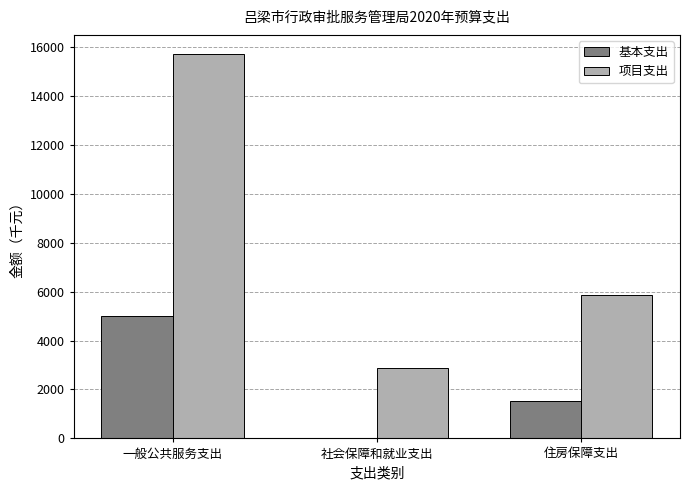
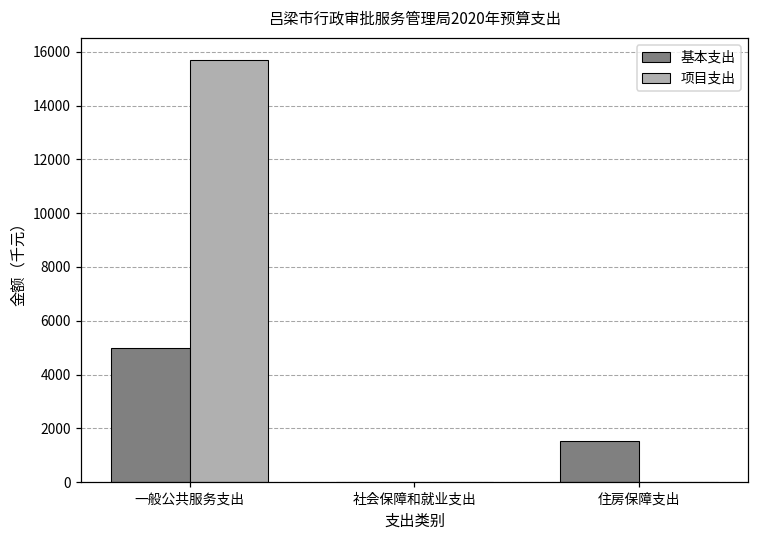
  {
    "基本支出": {
      "一般公共服务支出": 5000,
      "住房保障支出": 1500
    },
    "项目支出": {
      "一般公共服务支出": 15700,
-     "社会保障和就业支出": 2900,
-     "住房保障支出": 5900
+     "社会保障和就业支出": 0,
+     "住房保障支出": 0
    }
  }
